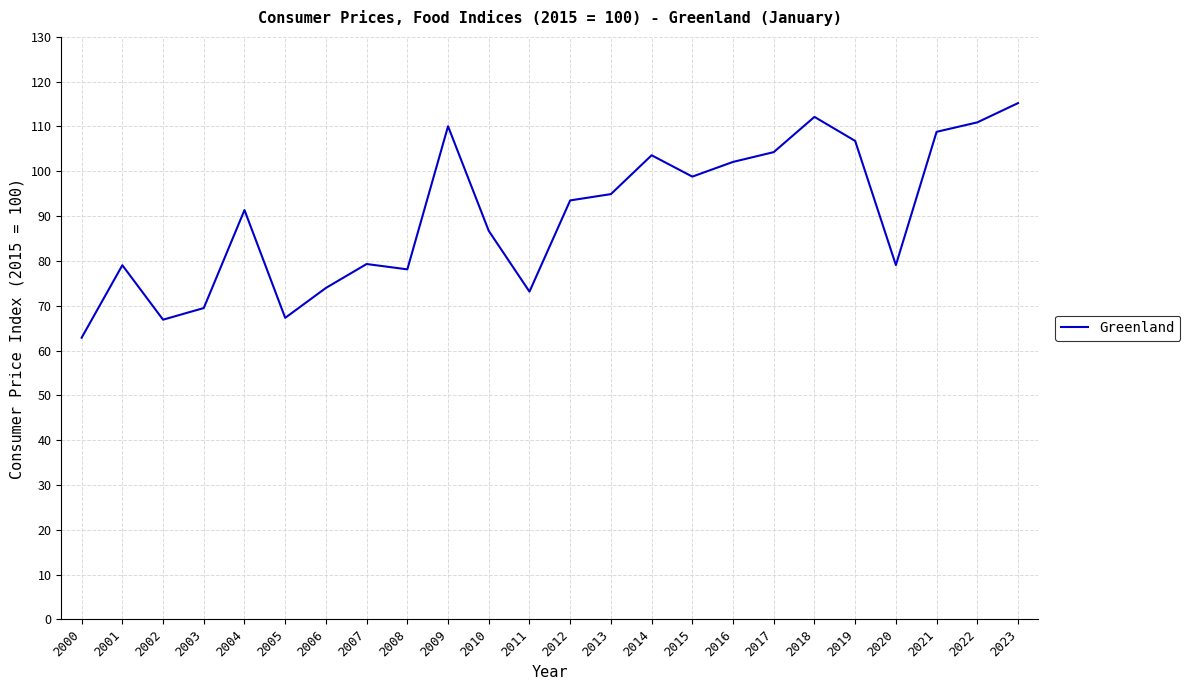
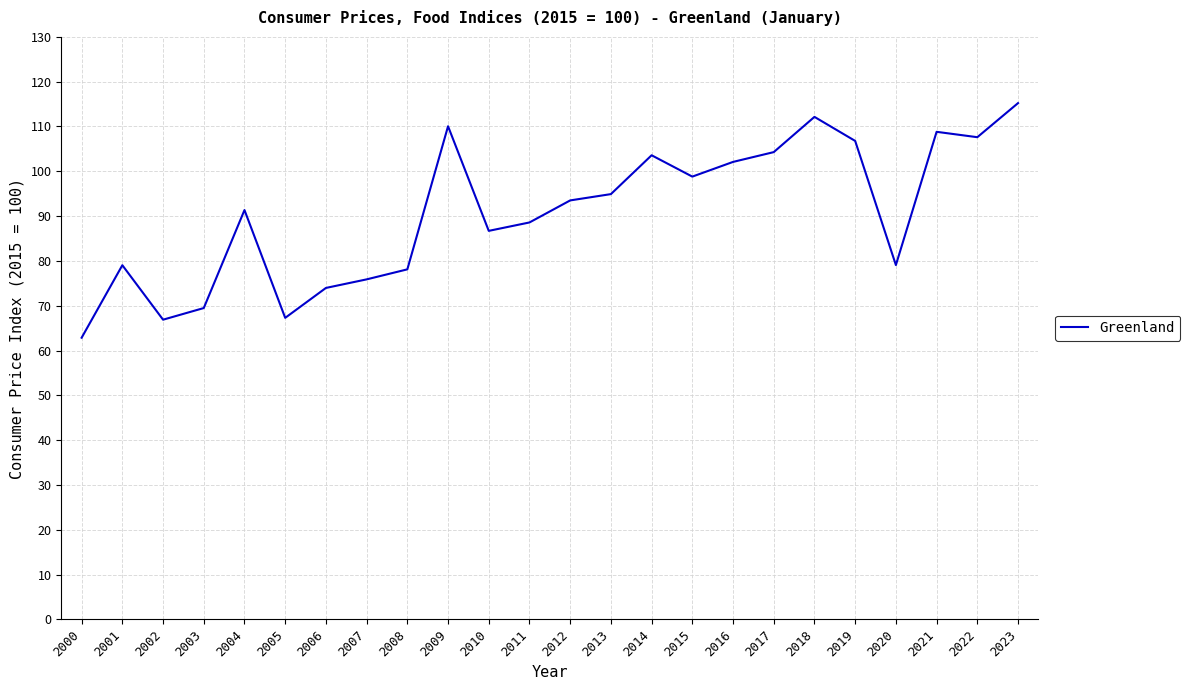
  {
    "2000": 63,
    "2001": 79,
    "2002": 67,
    "2003": 69,
    "2004": 91,
    "2005": 67,
    "2006": 74,
-   "2007": 79,
+   "2007": 76,
    "2008": 78,
    "2009": 110,
    "2010": 87,
-   "2011": 73,
+   "2011": 89,
    "2012": 94,
    "2013": 95,
    "2014": 104,
    "2015": 99,
    "2016": 102,
    "2017": 104,
    "2018": 112,
    "2019": 107,
    "2020": 79,
    "2021": 109,
-   "2022": 111,
+   "2022": 108,
    "2023": 115
  }
